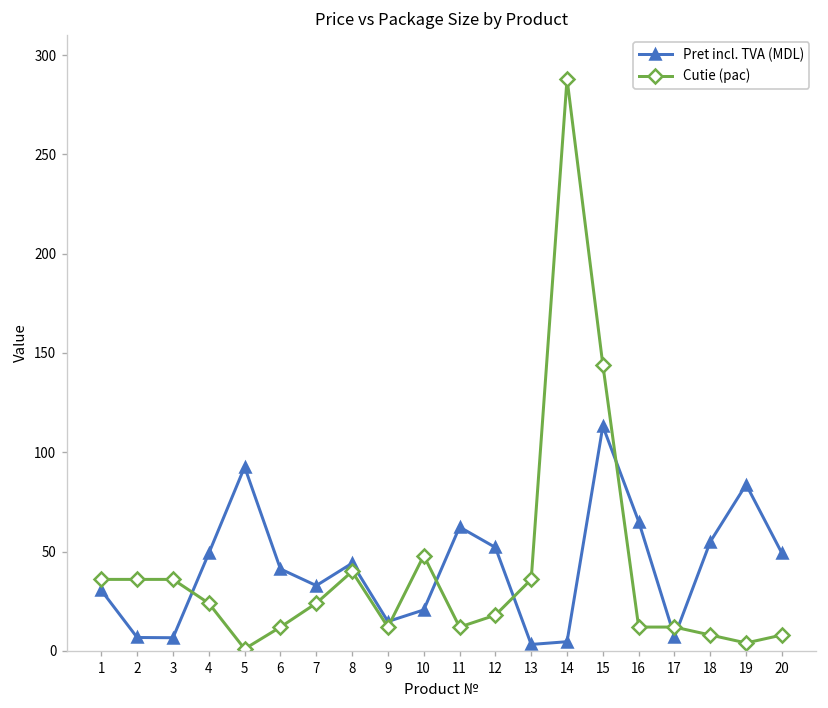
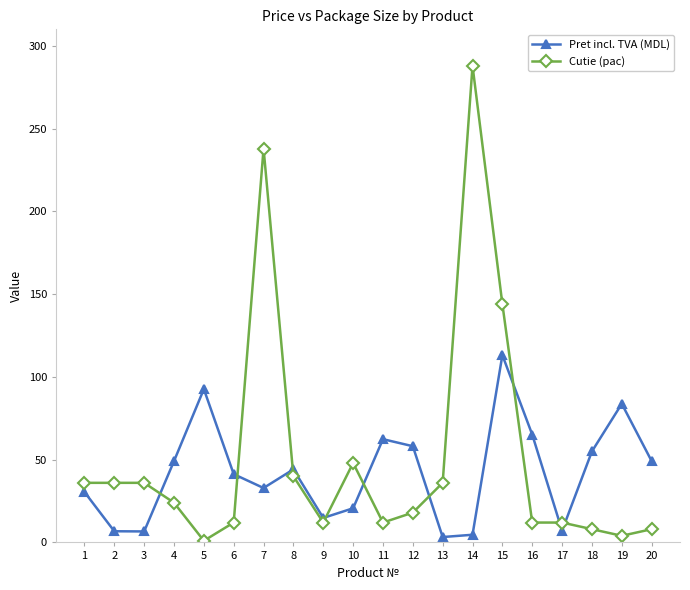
  {
    "Pret incl. TVA (MDL)": {
      "1": 30,
      "2": 7,
      "3": 7,
      "4": 49,
      "5": 93,
      "6": 41,
      "7": 33,
      "8": 44,
      "9": 15,
      "10": 21,
      "11": 62,
-     "12": 52,
+     "12": 58,
      "13": 3,
      "14": 5,
      "15": 113,
      "16": 65,
      "17": 7,
      "18": 55,
      "19": 84,
      "20": 49
    },
    "Cutie (pac)": {
      "1": 36,
      "2": 36,
      "3": 36,
      "4": 24,
      "5": 1,
      "6": 12,
-     "7": 24,
+     "7": 238,
      "8": 40,
      "9": 12,
      "10": 48,
      "11": 12,
      "12": 18,
      "13": 36,
      "14": 288,
      "15": 144,
      "16": 12,
      "17": 12,
      "18": 8,
      "19": 4,
      "20": 8
    }
  }
